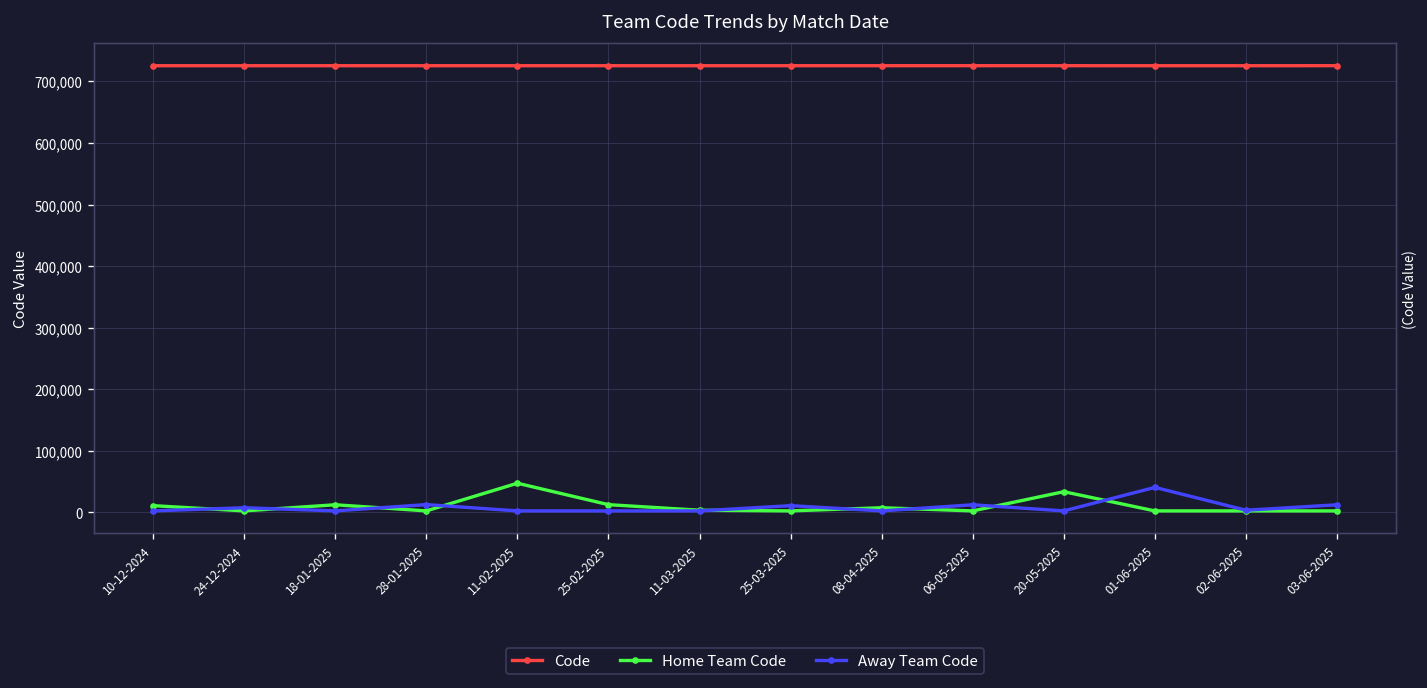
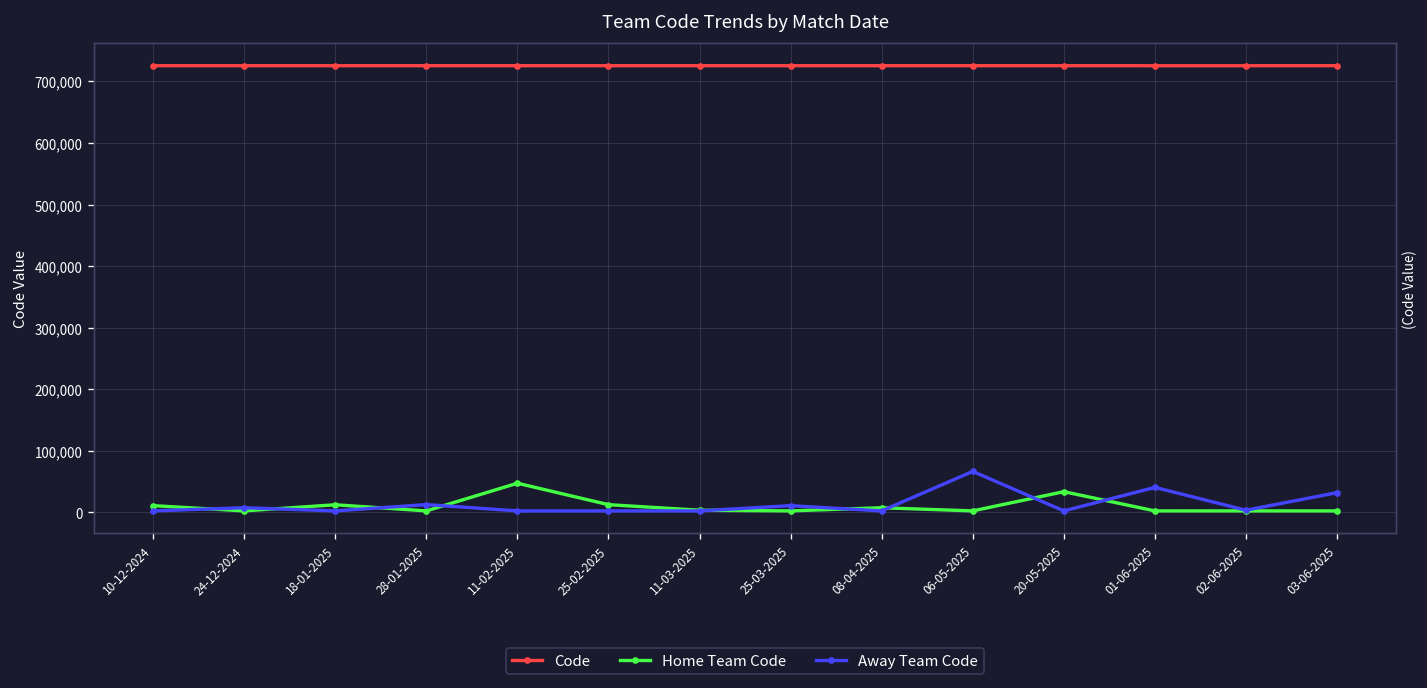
  {
    "Code": {
      "10-12-2024": "730,000",
      "24-12-2024": "730,000",
      "18-01-2025": "730,000",
      "28-01-2025": "730,000",
      "11-02-2025": "730,000",
      "25-02-2025": "730,000",
      "11-03-2025": "730,000",
      "25-03-2025": "730,000",
      "08-04-2025": "730,000",
      "06-05-2025": "730,000",
      "20-05-2025": "730,000",
      "01-06-2025": "730,000",
      "02-06-2025": "730,000",
      "03-06-2025": "730,000"
    },
    "Home Team Code": {
      "10-12-2024": "10,000",
      "24-12-2024": "0",
      "18-01-2025": "10,000",
      "28-01-2025": "0",
      "11-02-2025": "50,000",
      "25-02-2025": "10,000",
      "25-03-2025": "0",
      "08-04-2025": "10,000",
      "06-05-2025": "0",
      "20-05-2025": "30,000",
      "01-06-2025": "0",
      "03-06-2025": "0"
    },
    "Away Team Code": {
      "10-12-2024": "0",
      "24-12-2024": "10,000",
      "18-01-2025": "0",
      "28-01-2025": "10,000",
      "11-02-2025": "0",
      "25-02-2025": "0",
      "25-03-2025": "10,000",
      "08-04-2025": "0",
-     "06-05-2025": "10,000",
+     "06-05-2025": "70,000",
      "20-05-2025": "0",
      "01-06-2025": "40,000",
-     "03-06-2025": "10,000"
+     "03-06-2025": "30,000"
    }
  }
